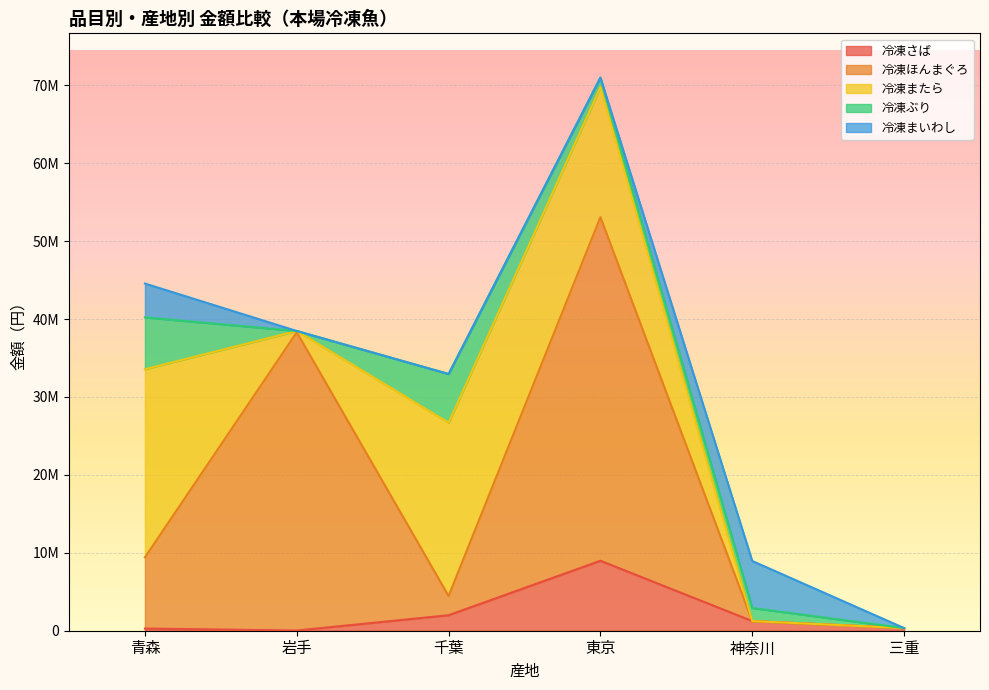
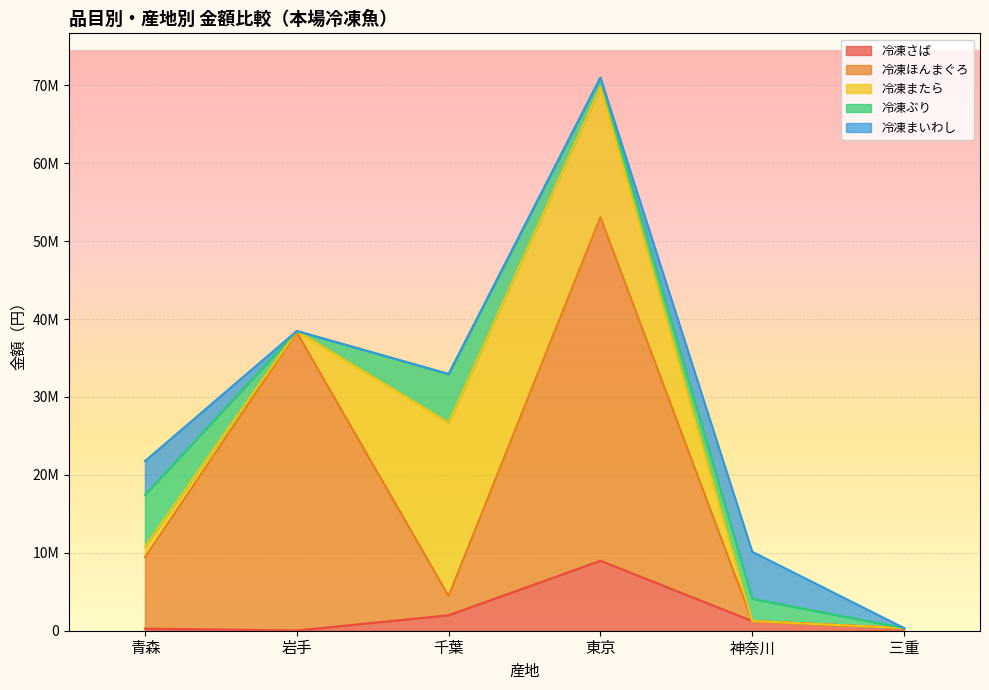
  {
    "冷凍またら": {
-     "青森": 24000000,
+     "青森": 1000000,
      "千葉": 22000000,
      "東京": 17000000
    },
    "冷凍ぶり": {
      "青森": 7000000,
-     "神奈川": 2000000
+     "神奈川": 3000000
    },
    "冷凍まいわし": {
      "青森": 4000000,
      "神奈川": 6000000
    }
  }
